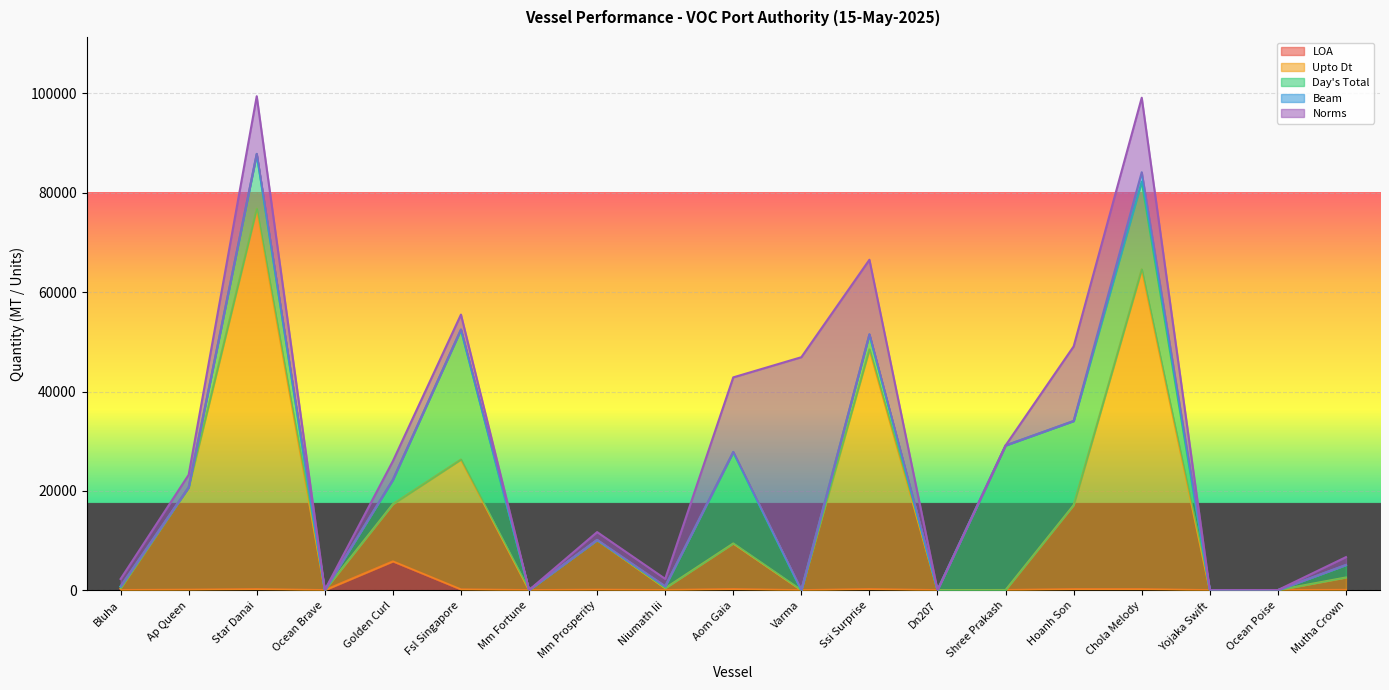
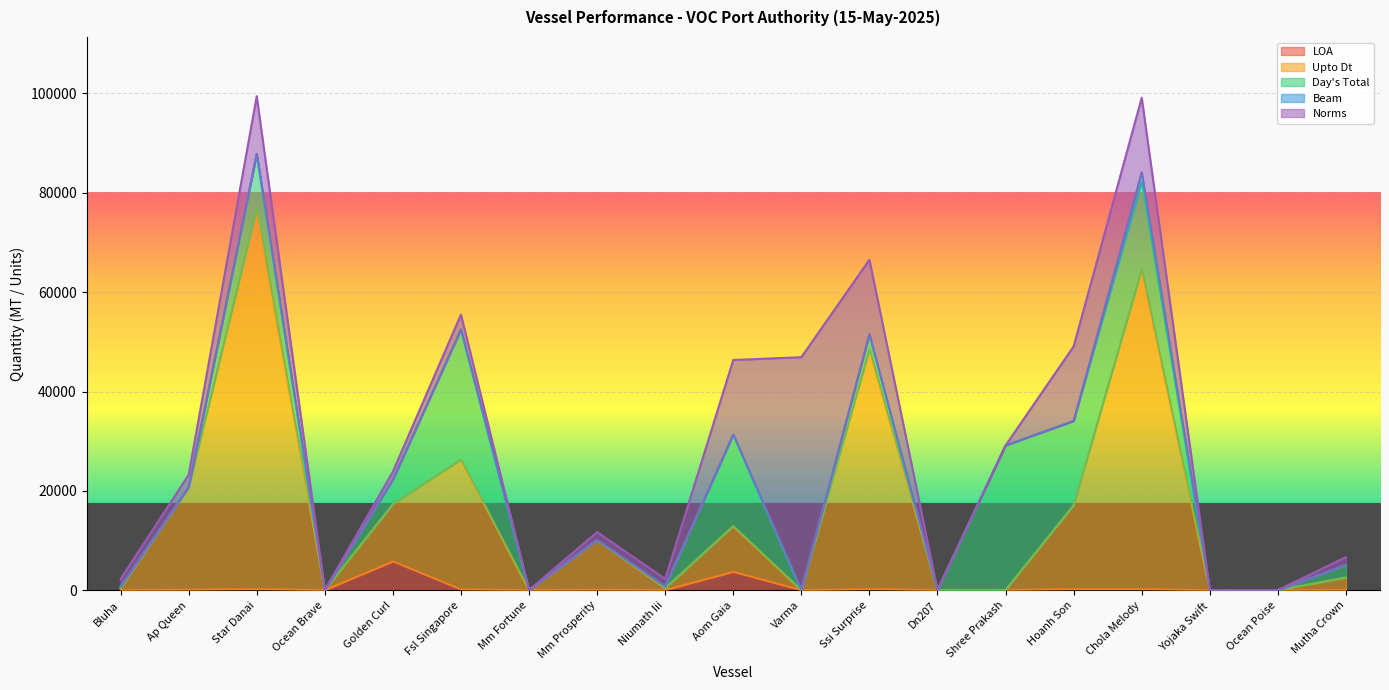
  {
    "LOA": {
      "Ap Queen": 0,
      "Star Danai": 0,
      "Golden Curl": 6000,
      "Fsl Singapore": 0,
      "Mm Prosperity": 0,
-     "Aom Gaia": 0,
+     "Aom Gaia": 4000,
      "Ssi Surprise": 0,
      "Hoanh Son": 0,
      "Chola Melody": 0,
      "Mutha Crown": 0
    },
    "Upto Dt": {
      "Star Danai": 77000,
      "Golden Curl": 12000,
      "Fsl Singapore": 26000,
      "Aom Gaia": 9000,
      "Ssi Surprise": 48000,
      "Hoanh Son": 17000,
      "Chola Melody": 64000,
      "Mutha Crown": 3000
    },
    "Day's Total": {
      "Chola Melody": 18000
    },
    "Beam": {
      "Chola Melody": 2000
    },
    "Norms": {
      "Bluha": 1000,
      "Ap Queen": 3000,
      "Star Danai": 12000,
-     "Golden Curl": 4000,
+     "Golden Curl": 2000,
      "Fsl Singapore": 3000,
      "Mm Prosperity": 2000,
      "Niumath Iii": 2000,
      "Aom Gaia": 15000,
      "Varma": 47000,
      "Ssi Surprise": 15000,
      "Hoanh Son": 15000,
      "Chola Melody": 15000,
      "Mutha Crown": 2000
    }
  }
